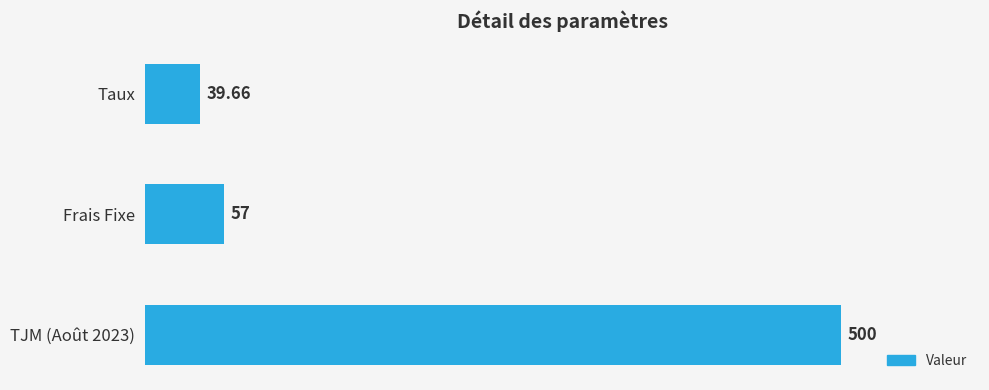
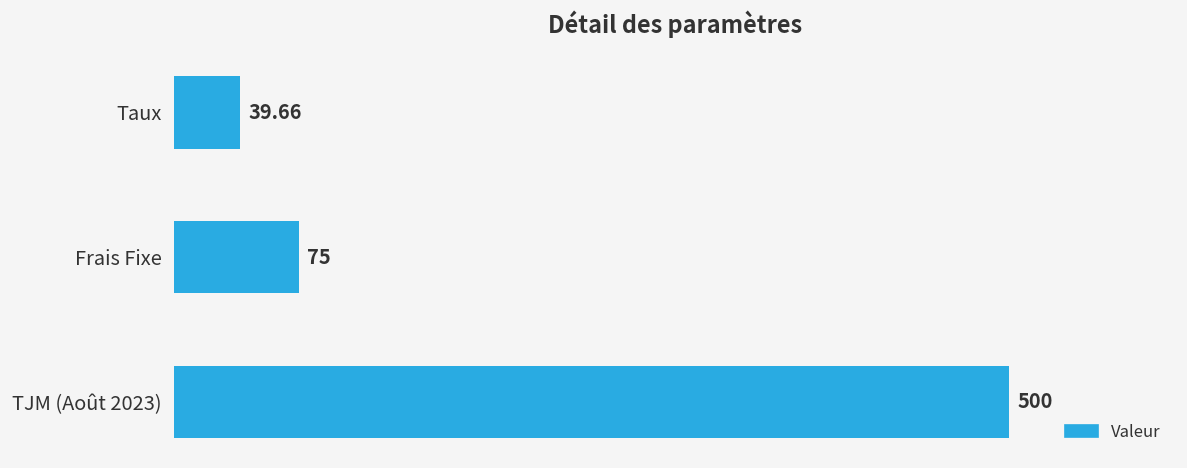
  {
    "Taux": 39.66,
-   "Frais Fixe": 57,
+   "Frais Fixe": 75,
    "TJM (Août 2023)": 500
  }
